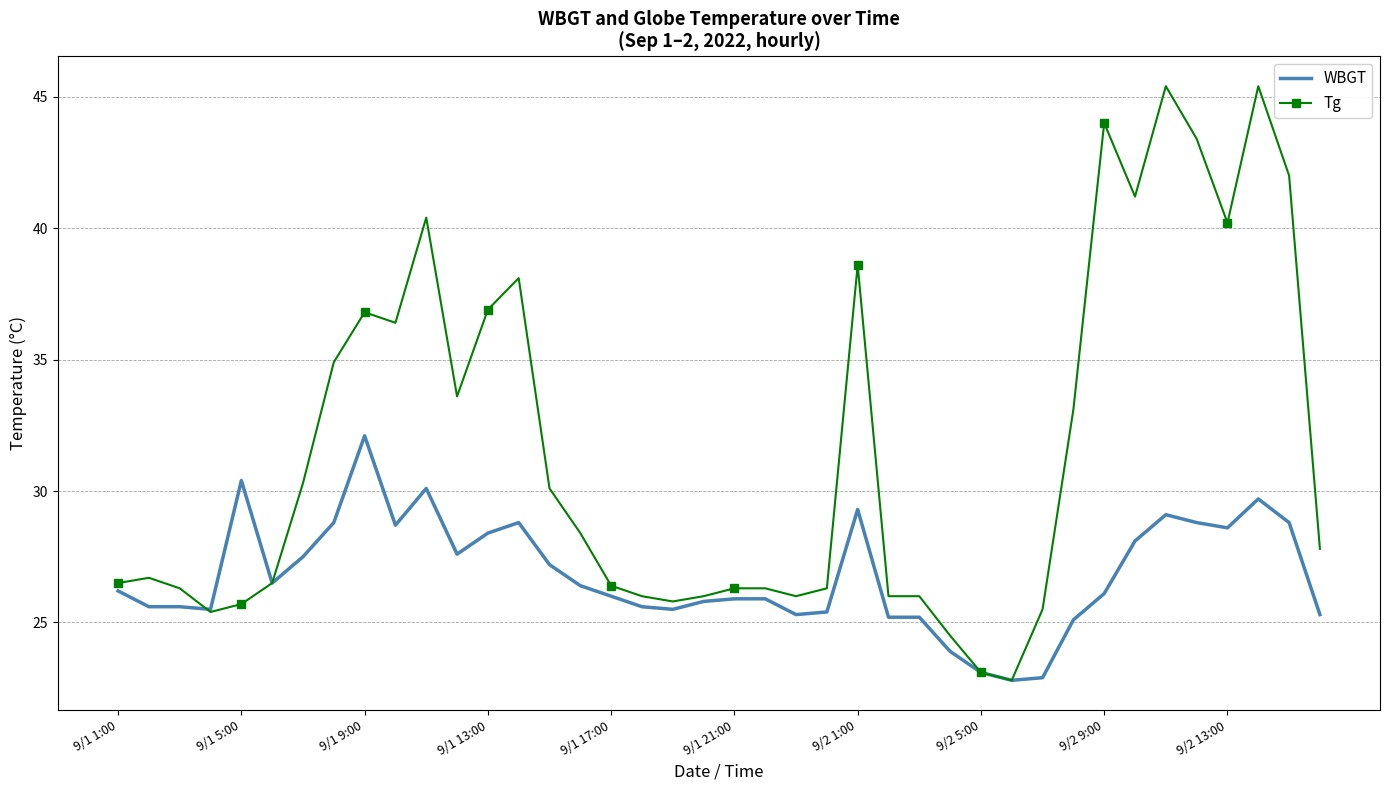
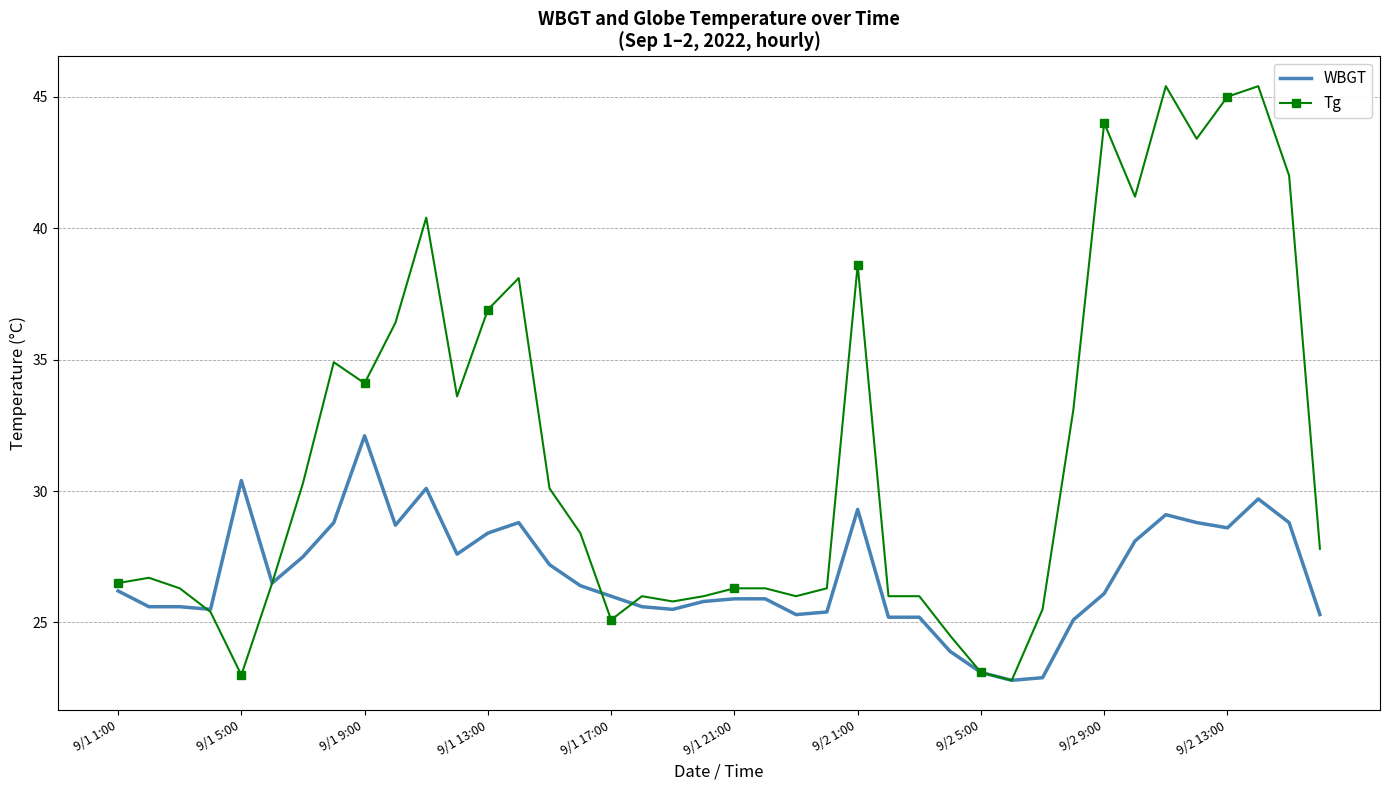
  {
    "WBGT": {
      "9/1 1:00": 26.2,
      "9/1 5:00": 30.4,
      "9/1 9:00": 32.1,
      "9/1 13:00": 28.4,
      "9/1 17:00": 26.0,
      "9/1 21:00": 25.9,
      "9/2 1:00": 29.3,
      "9/2 9:00": 26.1,
      "9/2 13:00": 28.6
    },
    "Tg": {
      "9/1 1:00": 26.5,
-     "9/1 5:00": 25.7,
-     "9/1 9:00": 36.8,
+     "9/1 5:00": 23.0,
+     "9/1 9:00": 34.1,
      "9/1 13:00": 36.9,
-     "9/1 17:00": 26.4,
+     "9/1 17:00": 25.1,
      "9/1 21:00": 26.3,
      "9/2 1:00": 38.6,
      "9/2 9:00": 44.0,
-     "9/2 13:00": 40.2
+     "9/2 13:00": 45.0
    }
  }
